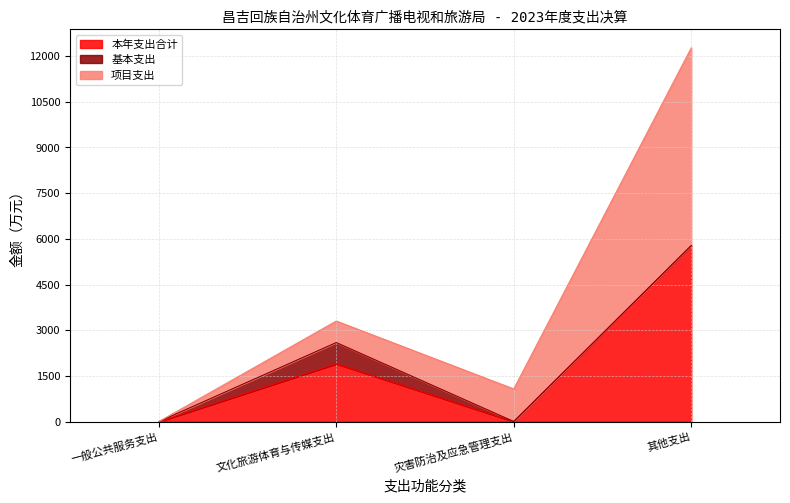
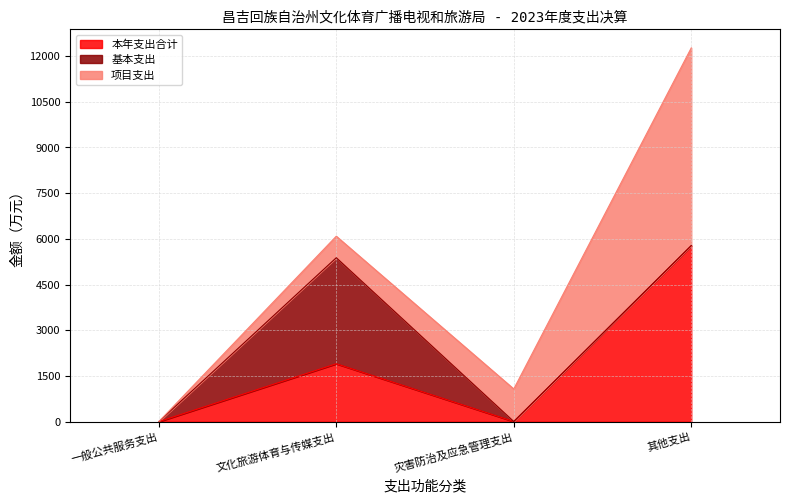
  {
    "本年支出合计": {
      "文化旅游体育与传媒支出": 1900
    },
    "基本支出": {
-     "文化旅游体育与传媒支出": 700
+     "文化旅游体育与传媒支出": 3500
    },
    "项目支出": {
      "文化旅游体育与传媒支出": 700,
      "灾害防治及应急管理支出": 1100,
      "其他支出": 6500
    }
  }
